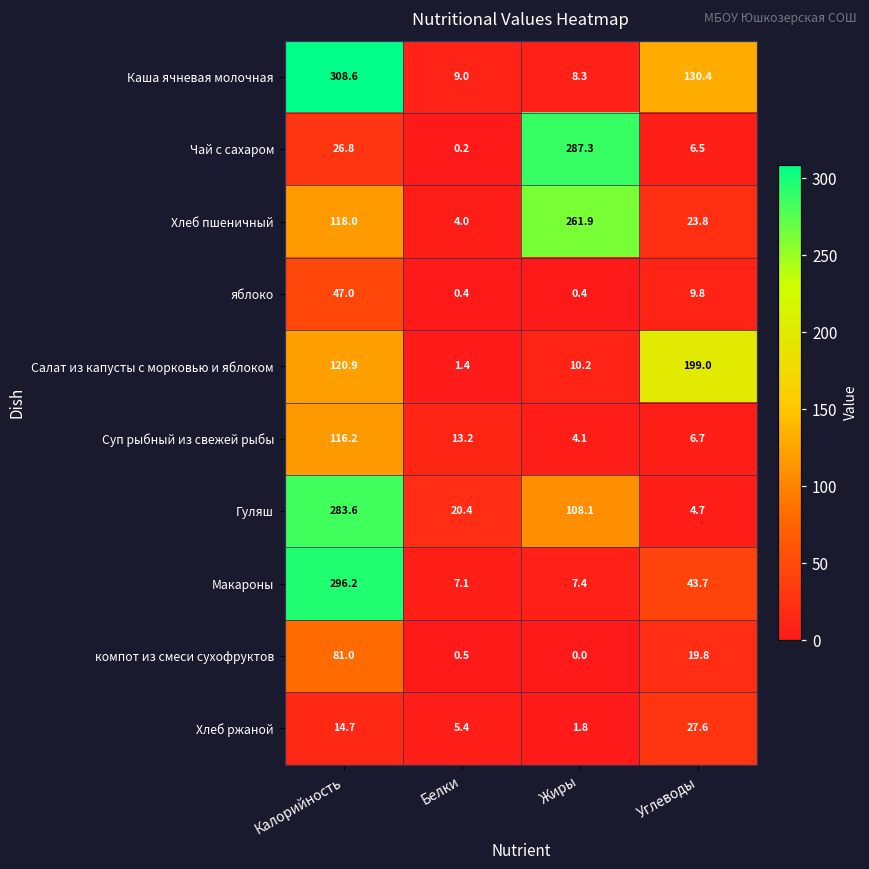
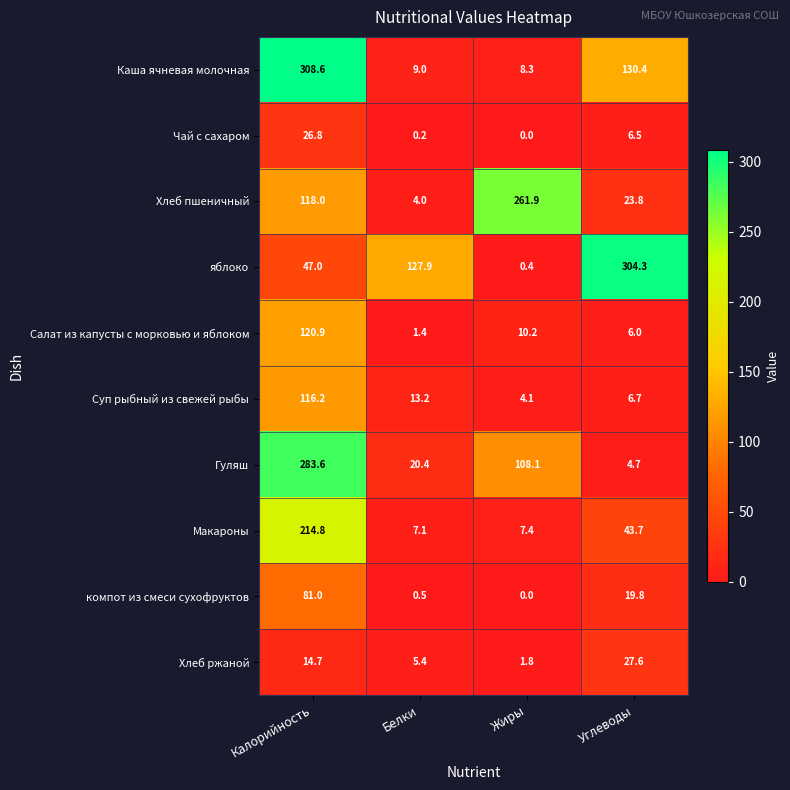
  {
    "Каша ячневая молочная": {
      "Калорийность": 308.6,
      "Белки": 9.0,
      "Жиры": 8.3,
      "Углеводы": 130.4
    },
    "Чай с сахаром": {
      "Калорийность": 26.8,
      "Белки": 0.2,
-     "Жиры": 287.3,
+     "Жиры": 0.0,
      "Углеводы": 6.5
    },
    "Хлеб пшеничный": {
      "Калорийность": 118.0,
      "Белки": 4.0,
      "Жиры": 261.9,
      "Углеводы": 23.8
    },
    "яблоко": {
      "Калорийность": 47.0,
-     "Белки": 0.4,
+     "Белки": 127.9,
      "Жиры": 0.4,
-     "Углеводы": 9.8
+     "Углеводы": 304.3
    },
    "Салат из капусты с морковью и яблоком": {
      "Калорийность": 120.9,
      "Белки": 1.4,
      "Жиры": 10.2,
-     "Углеводы": 199.0
+     "Углеводы": 6.0
    },
    "Суп рыбный из свежей рыбы": {
      "Калорийность": 116.2,
      "Белки": 13.2,
      "Жиры": 4.1,
      "Углеводы": 6.7
    },
    "Гуляш": {
      "Калорийность": 283.6,
      "Белки": 20.4,
      "Жиры": 108.1,
      "Углеводы": 4.7
    },
    "Макароны": {
-     "Калорийность": 296.2,
+     "Калорийность": 214.8,
      "Белки": 7.1,
      "Жиры": 7.4,
      "Углеводы": 43.7
    },
    "компот из смеси сухофруктов": {
      "Калорийность": 81.0,
      "Белки": 0.5,
      "Жиры": 0.0,
      "Углеводы": 19.8
    },
    "Хлеб ржаной": {
      "Калорийность": 14.7,
      "Белки": 5.4,
      "Жиры": 1.8,
      "Углеводы": 27.6
    }
  }
